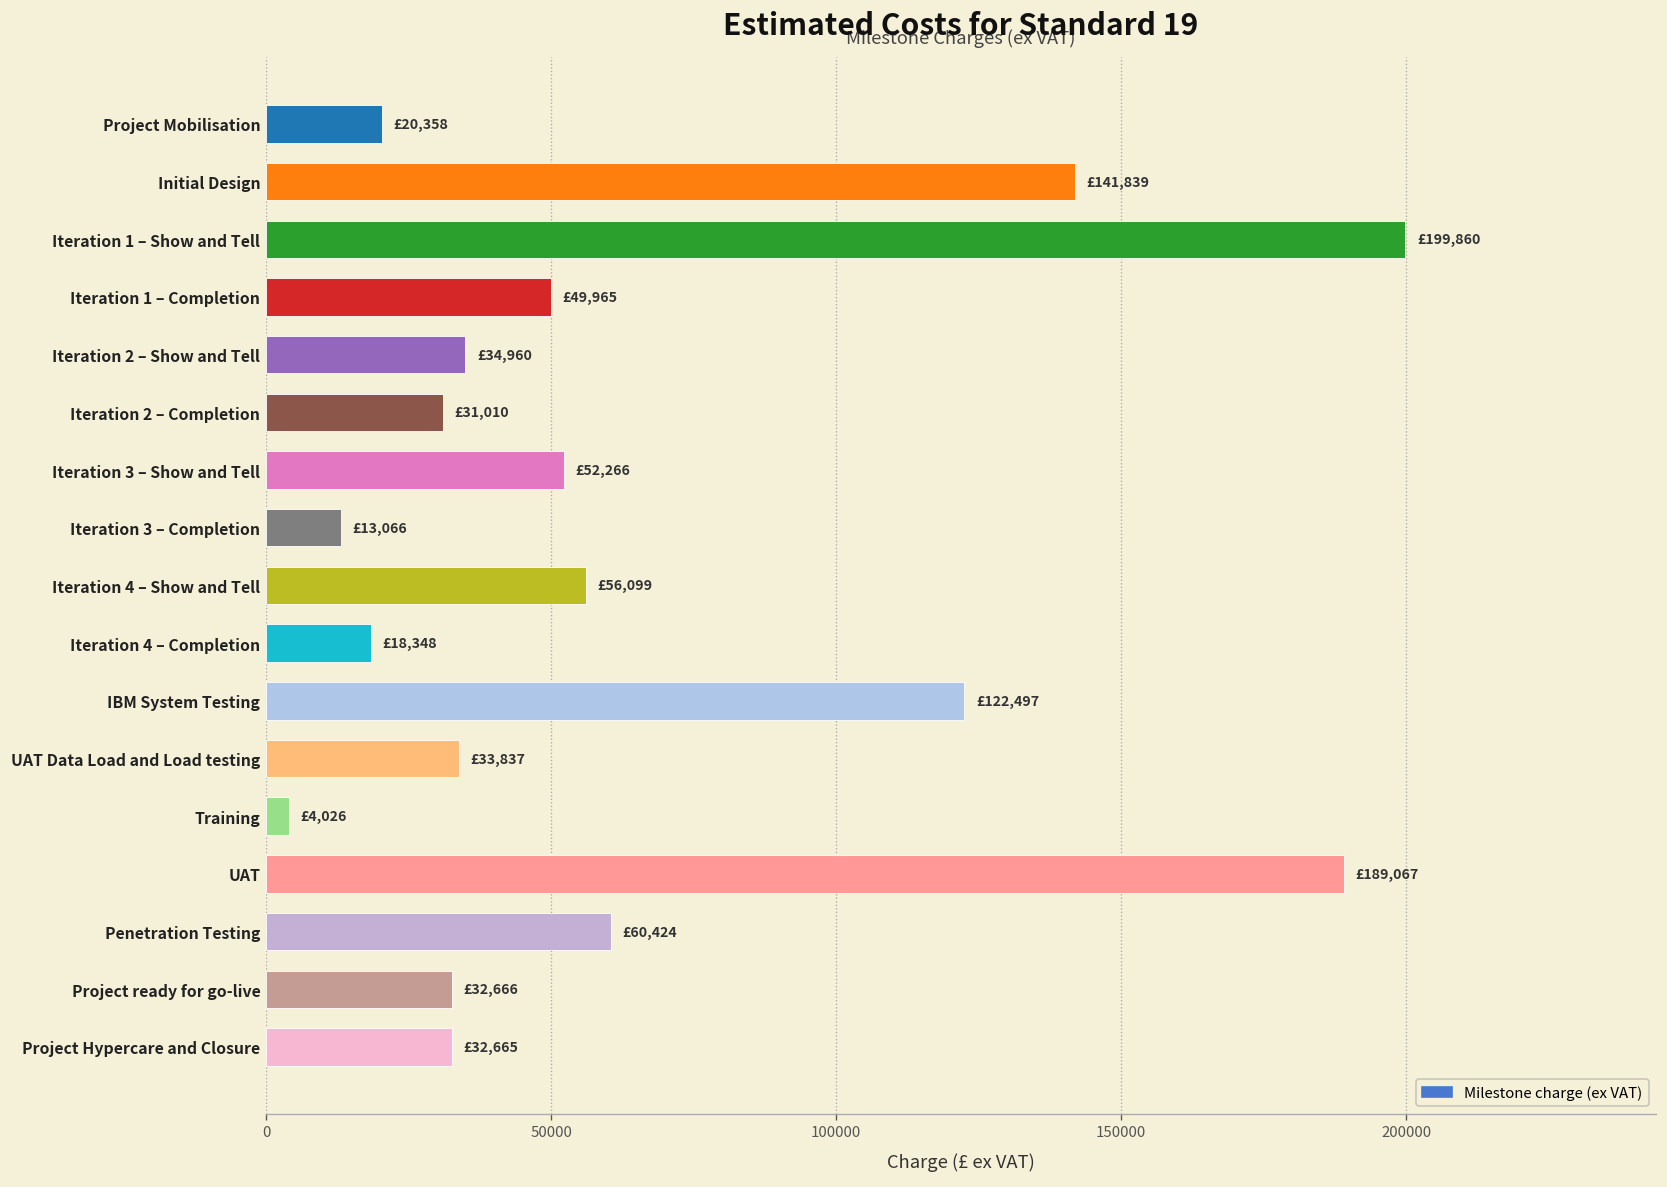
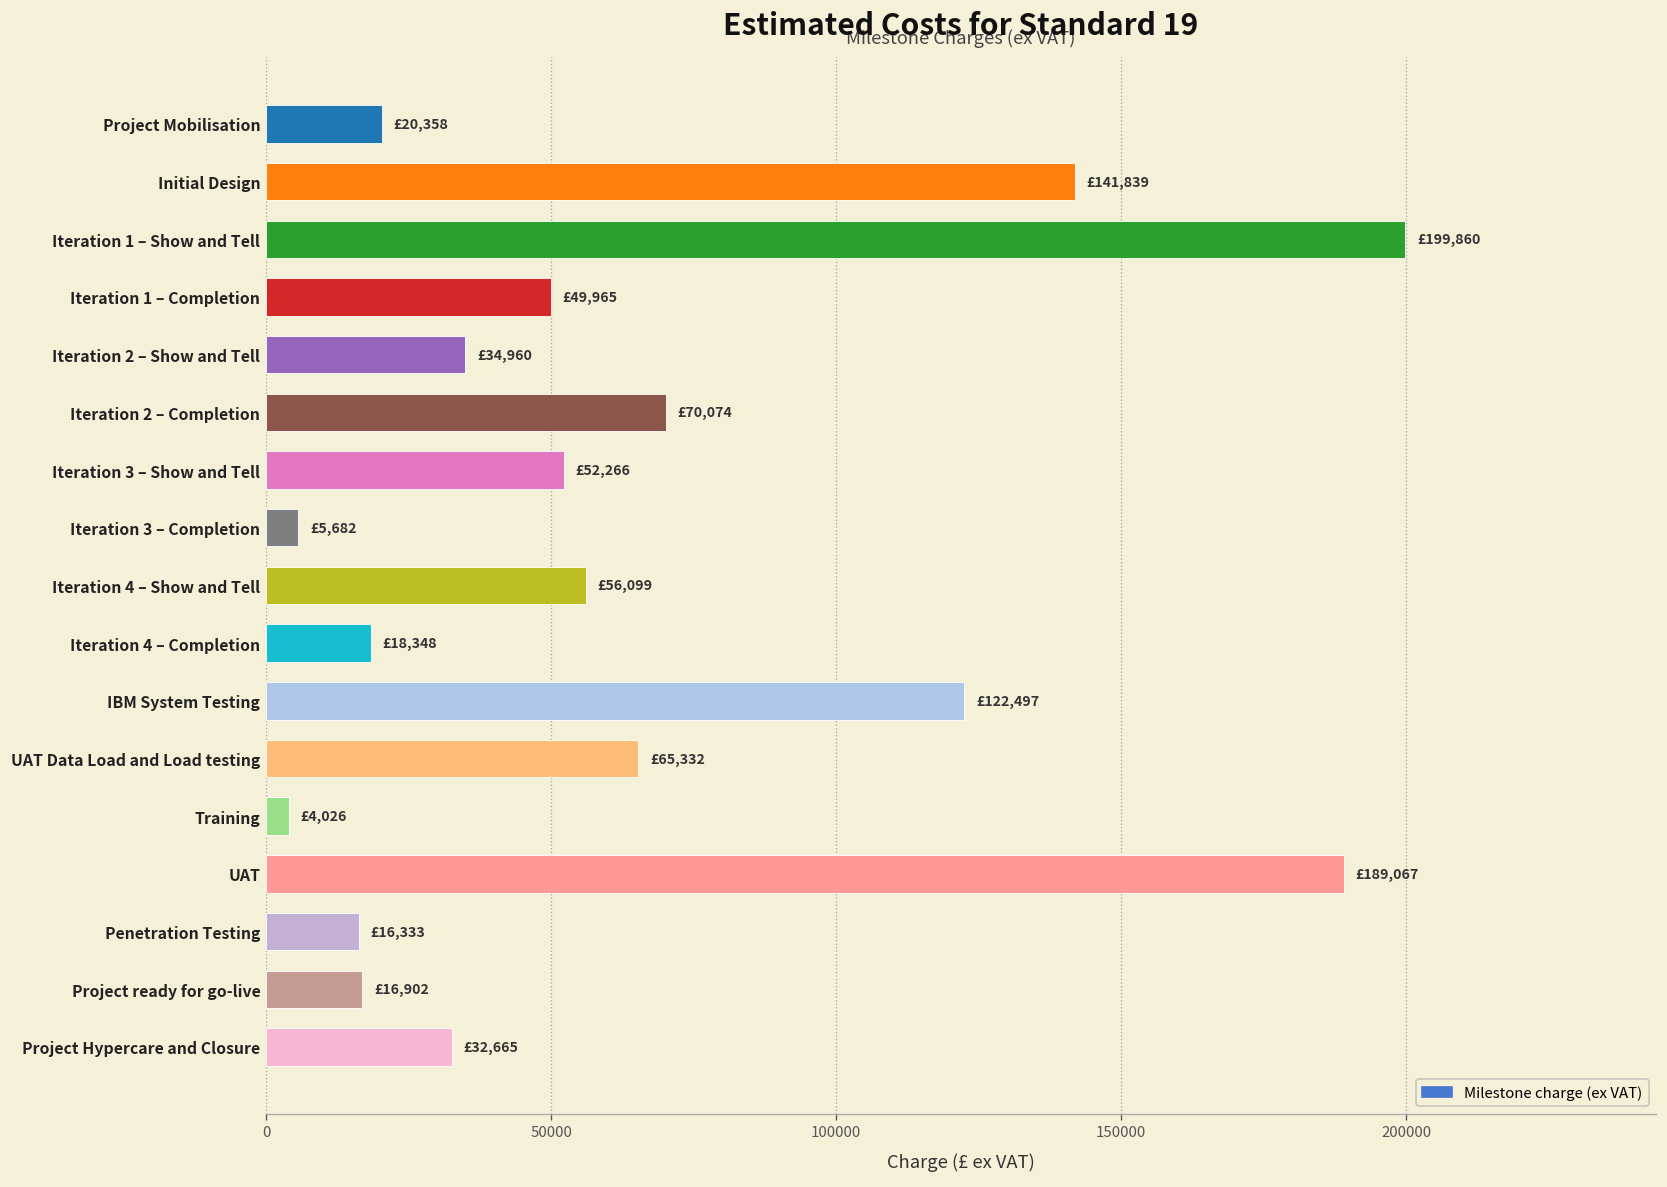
  {
    "Project Mobilisation": "£20,358",
    "Initial Design": "£141,839",
    "Iteration 1 – Show and Tell": "£199,860",
    "Iteration 1 – Completion": "£49,965",
    "Iteration 2 – Show and Tell": "£34,960",
-   "Iteration 2 – Completion": "£31,010",
+   "Iteration 2 – Completion": "£70,074",
    "Iteration 3 – Show and Tell": "£52,266",
-   "Iteration 3 – Completion": "£13,066",
+   "Iteration 3 – Completion": "£5,682",
    "Iteration 4 – Show and Tell": "£56,099",
    "Iteration 4 – Completion": "£18,348",
    "IBM System Testing": "£122,497",
-   "UAT Data Load and Load testing": "£33,837",
+   "UAT Data Load and Load testing": "£65,332",
    "Training": "£4,026",
    "UAT": "£189,067",
-   "Penetration Testing": "£60,424",
-   "Project ready for go-live": "£32,666",
+   "Penetration Testing": "£16,333",
+   "Project ready for go-live": "£16,902",
    "Project Hypercare and Closure": "£32,665"
  }
